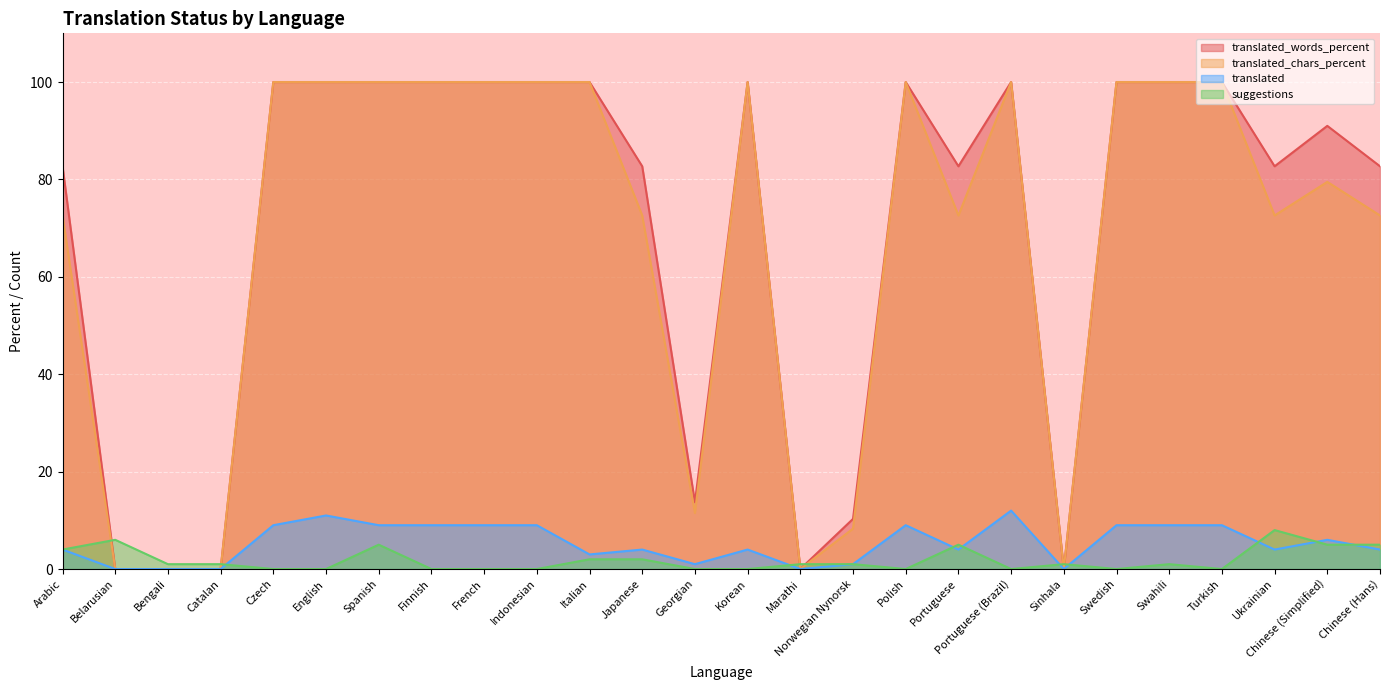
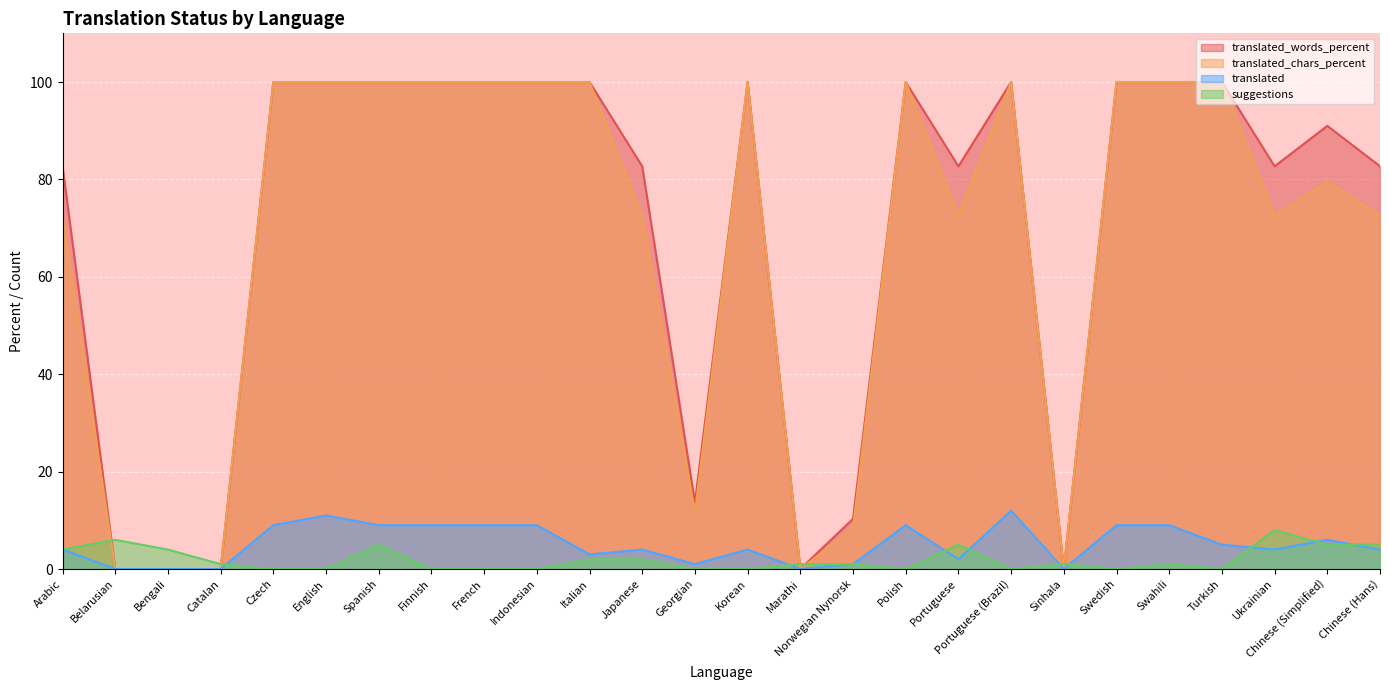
  {
    "translated": {
      "Czech": 9,
      "English": 11,
      "Spanish": 9,
      "Finnish": 9,
      "French": 9,
      "Indonesian": 9,
      "Italian": 3,
      "Japanese": 4,
      "Georgian": 1,
      "Korean": 4,
      "Polish": 9,
-     "Portuguese": 4,
+     "Portuguese": 2,
      "Portuguese (Brazil)": 12,
      "Swedish": 9,
      "Swahili": 9,
-     "Turkish": 9,
+     "Turkish": 5,
      "Ukrainian": 4,
      "Chinese (Simplified)": 6,
      "Chinese (Hans)": 4
    },
    "suggestions": {
      "Belarusian": 6,
-     "Bengali": 1,
+     "Bengali": 4,
      "Catalan": 1,
      "Czech": 0,
      "English": 0,
      "Spanish": 5,
      "Finnish": 0,
      "French": 0,
      "Indonesian": 0,
      "Italian": 2,
      "Japanese": 2,
      "Georgian": 0,
      "Korean": 0,
      "Marathi": 1,
      "Polish": 0,
      "Portuguese": 5,
      "Portuguese (Brazil)": 0,
      "Sinhala": 1,
      "Swedish": 0,
      "Swahili": 1,
      "Turkish": 0,
      "Ukrainian": 8,
      "Chinese (Simplified)": 5,
      "Chinese (Hans)": 5
    }
  }
